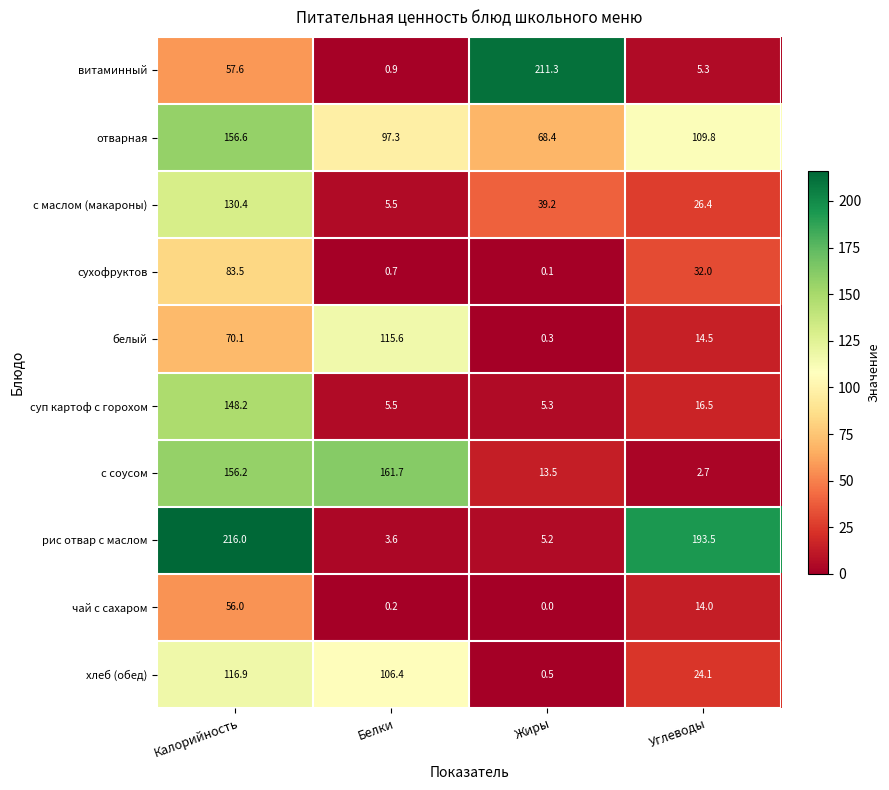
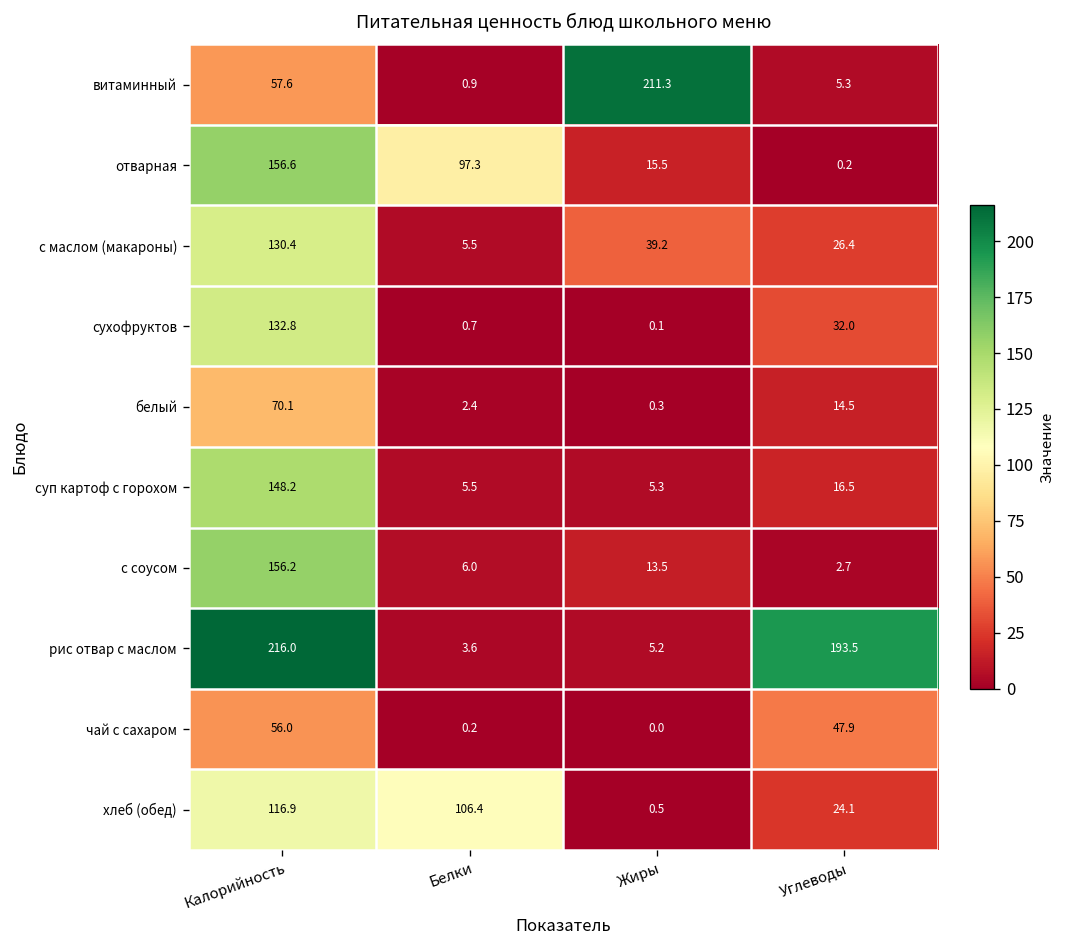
  {
    "витаминный": {
      "Калорийность": 57.6,
      "Белки": 0.9,
      "Жиры": 211.3,
      "Углеводы": 5.3
    },
    "отварная": {
      "Калорийность": 156.6,
      "Белки": 97.3,
-     "Жиры": 68.4,
-     "Углеводы": 109.8
+     "Жиры": 15.5,
+     "Углеводы": 0.2
    },
    "с маслом (макароны)": {
      "Калорийность": 130.4,
      "Белки": 5.5,
      "Жиры": 39.2,
      "Углеводы": 26.4
    },
    "сухофруктов": {
-     "Калорийность": 83.5,
+     "Калорийность": 132.8,
      "Белки": 0.7,
      "Жиры": 0.1,
      "Углеводы": 32.0
    },
    "белый": {
      "Калорийность": 70.1,
-     "Белки": 115.6,
+     "Белки": 2.4,
      "Жиры": 0.3,
      "Углеводы": 14.5
    },
    "суп картоф с горохом": {
      "Калорийность": 148.2,
      "Белки": 5.5,
      "Жиры": 5.3,
      "Углеводы": 16.5
    },
    "с соусом": {
      "Калорийность": 156.2,
-     "Белки": 161.7,
+     "Белки": 6.0,
      "Жиры": 13.5,
      "Углеводы": 2.7
    },
    "рис отвар с маслом": {
      "Калорийность": 216.0,
      "Белки": 3.6,
      "Жиры": 5.2,
      "Углеводы": 193.5
    },
    "чай с сахаром": {
      "Калорийность": 56.0,
      "Белки": 0.2,
      "Жиры": 0.0,
-     "Углеводы": 14.0
+     "Углеводы": 47.9
    },
    "хлеб (обед)": {
      "Калорийность": 116.9,
      "Белки": 106.4,
      "Жиры": 0.5,
      "Углеводы": 24.1
    }
  }
